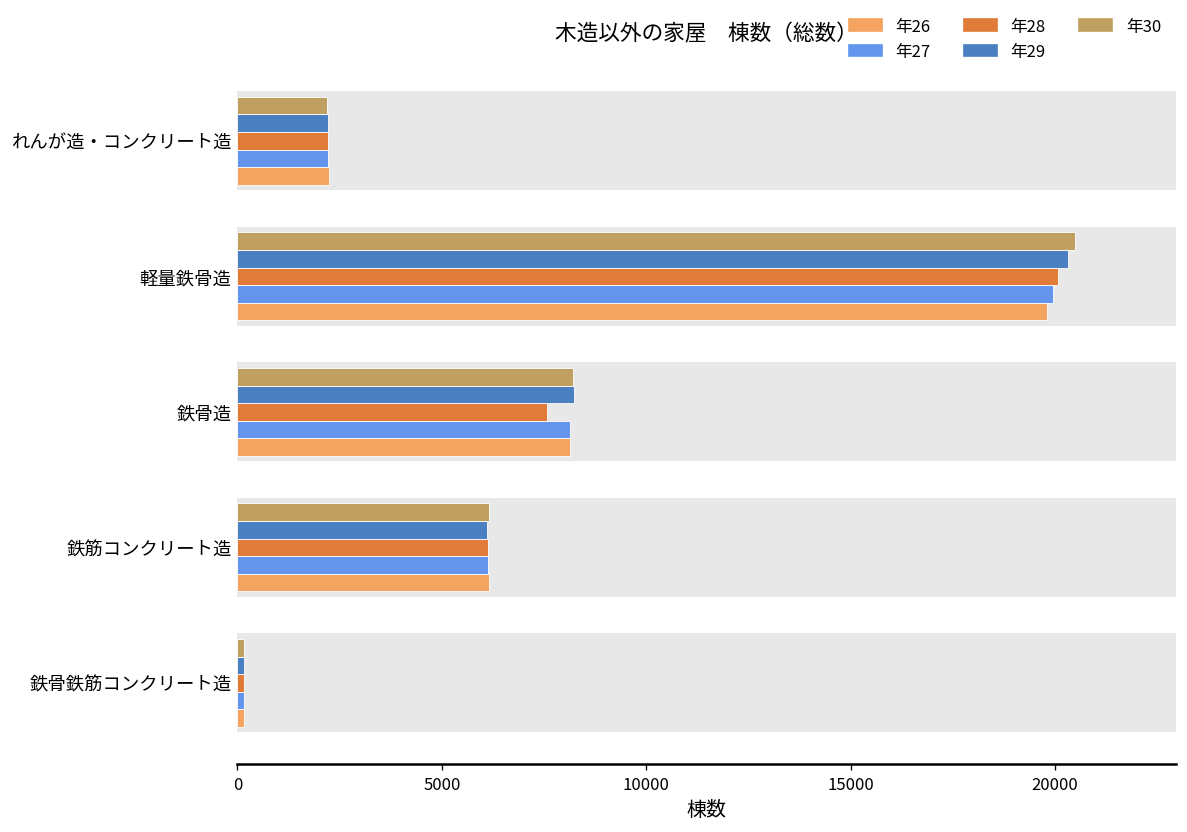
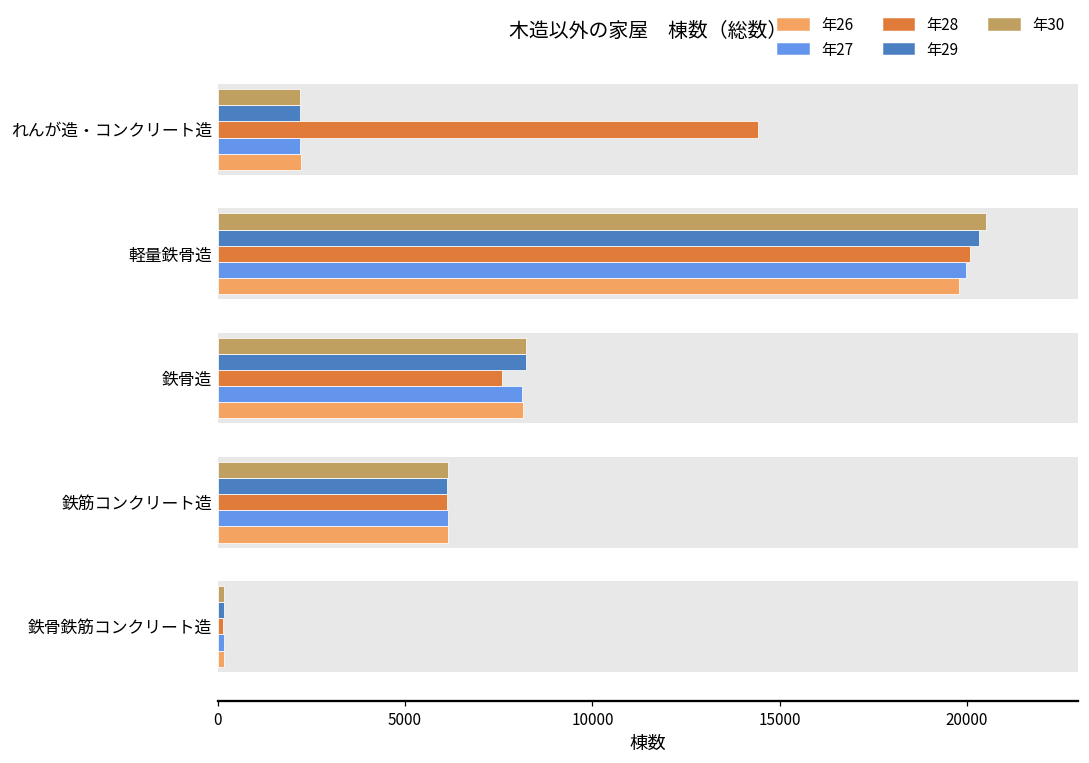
  {
    "年28": {
-     "れんが造・コンクリート造": 2200
+     "れんが造・コンクリート造": 14400
    }
  }
